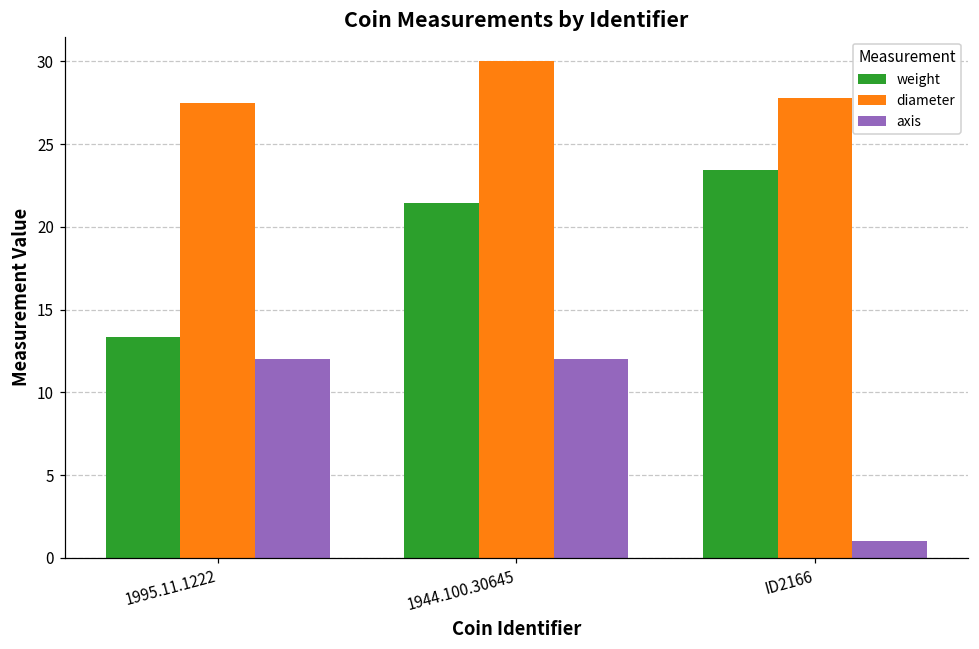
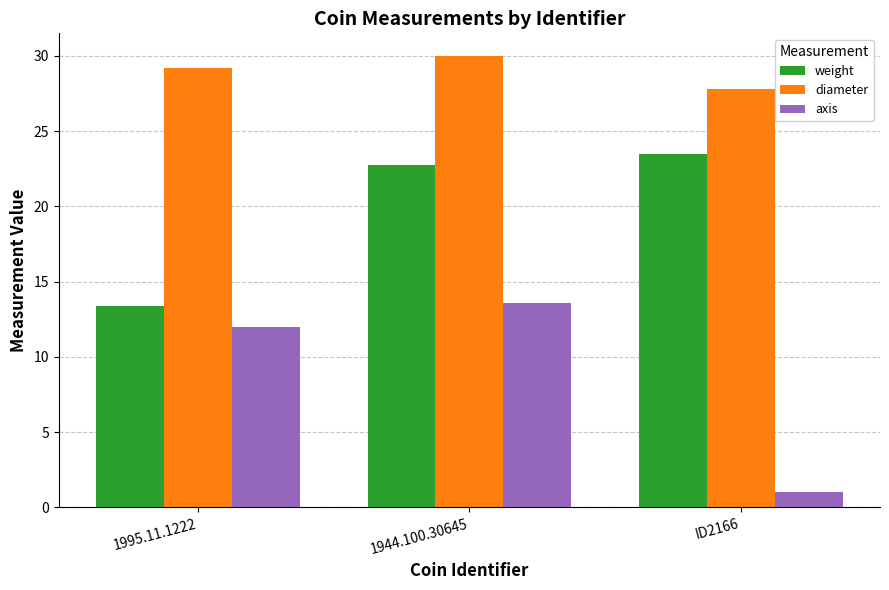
  {
    "weight": {
      "1995.11.1222": 13.4,
-     "1944.100.30645": 21.5,
+     "1944.100.30645": 22.7,
      "ID2166": 23.5
    },
    "diameter": {
-     "1995.11.1222": 27.5,
+     "1995.11.1222": 29.2,
      "1944.100.30645": 30.0,
      "ID2166": 27.8
    },
    "axis": {
      "1995.11.1222": 12.0,
-     "1944.100.30645": 12.0,
+     "1944.100.30645": 13.6,
      "ID2166": 1.0
    }
  }
